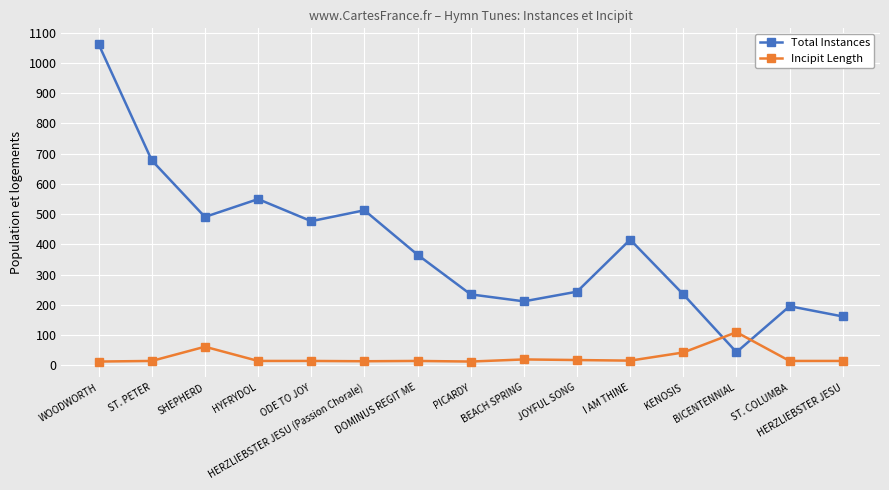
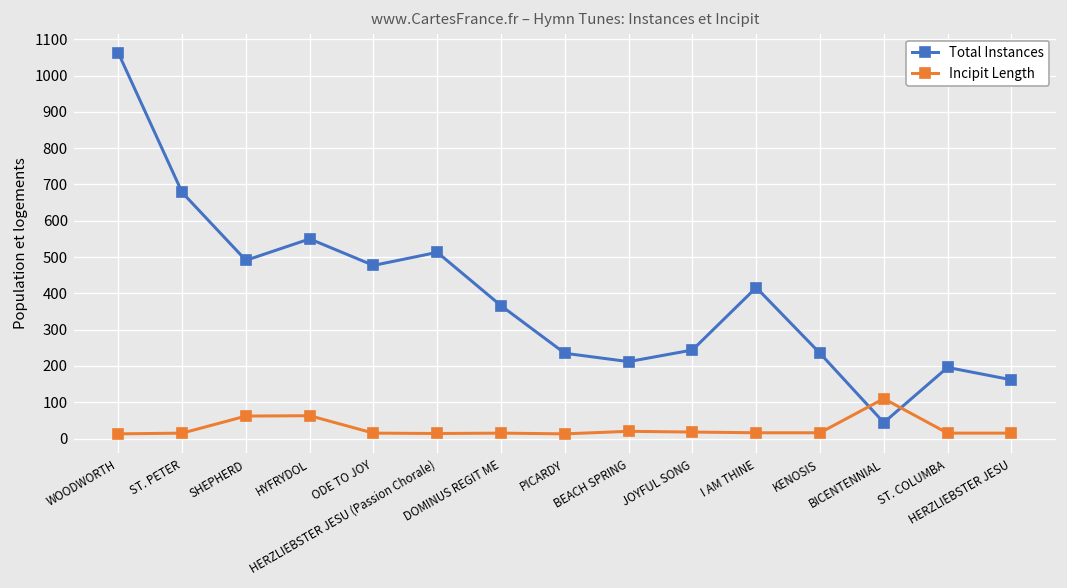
  {
    "Total Instances": {
      "WOODWORTH": 1060,
      "ST. PETER": 680,
      "SHEPHERD": 490,
      "HYFRYDOL": 550,
      "ODE TO JOY": 480,
      "HERZLIEBSTER JESU (Passion Chorale)": 510,
      "DOMINUS REGIT ME": 370,
      "PICARDY": 240,
      "BEACH SPRING": 210,
      "JOYFUL SONG": 240,
      "I AM THINE": 420,
      "KENOSIS": 240,
      "BICENTENNIAL": 40,
      "ST. COLUMBA": 200,
      "HERZLIEBSTER JESU": 160
    },
    "Incipit Length": {
      "WOODWORTH": 10,
      "ST. PETER": 20,
      "SHEPHERD": 60,
-     "HYFRYDOL": 20,
+     "HYFRYDOL": 60,
      "ODE TO JOY": 20,
      "HERZLIEBSTER JESU (Passion Chorale)": 10,
      "DOMINUS REGIT ME": 20,
      "PICARDY": 10,
      "BEACH SPRING": 20,
      "JOYFUL SONG": 20,
      "I AM THINE": 20,
-     "KENOSIS": 40,
+     "KENOSIS": 20,
      "BICENTENNIAL": 110,
      "ST. COLUMBA": 20,
      "HERZLIEBSTER JESU": 20
    }
  }
